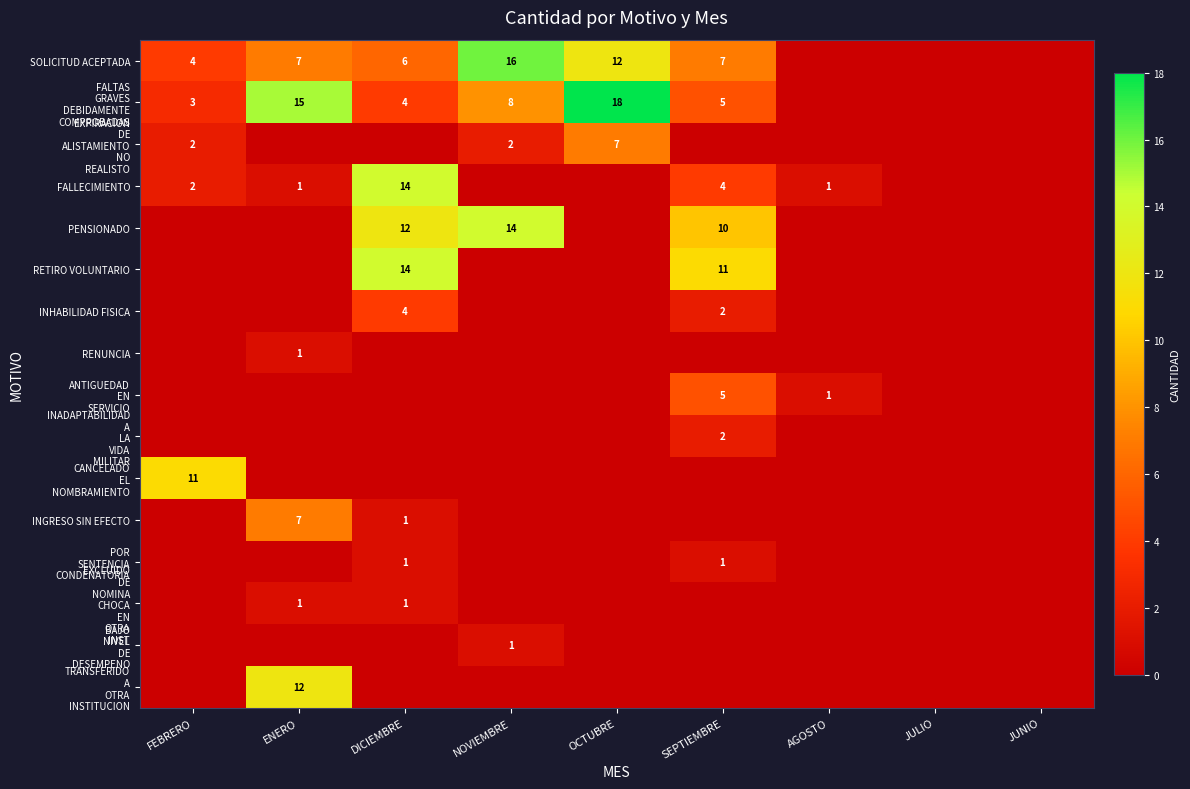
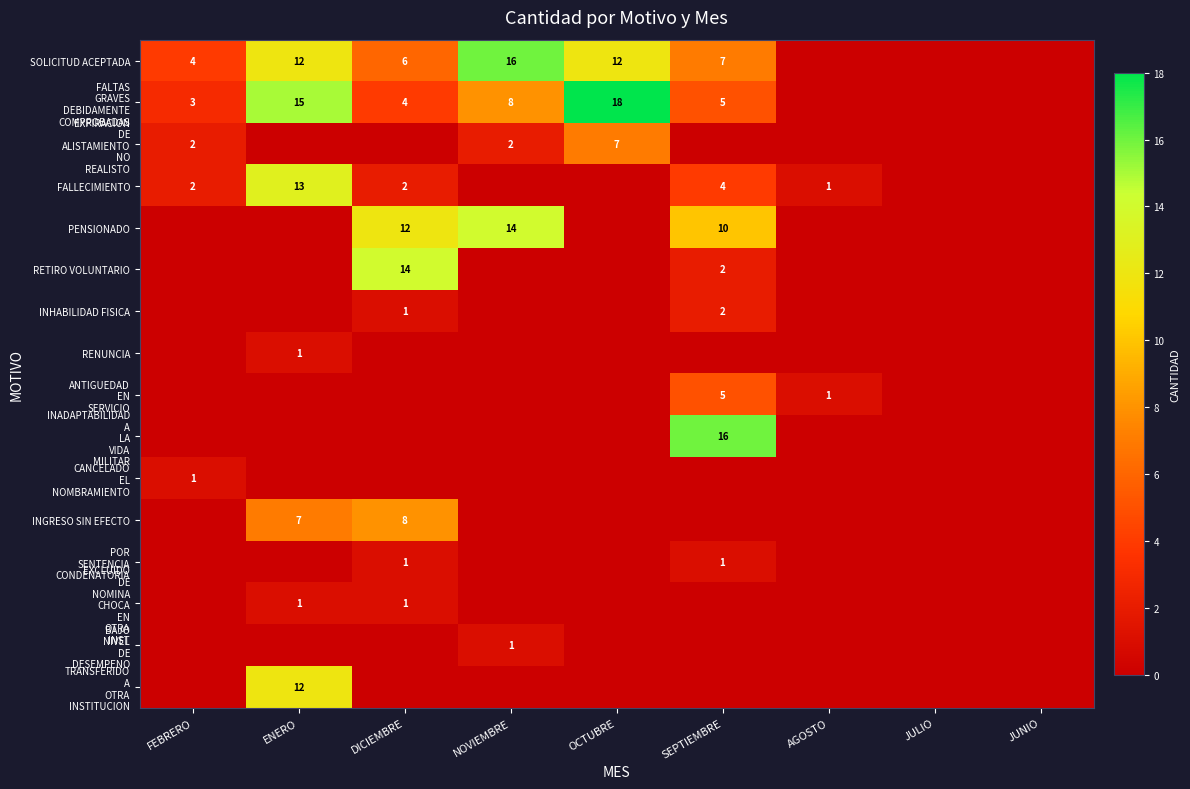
  {
    "SOLICITUD ACEPTADA": {
      "FEBRERO": 4,
-     "ENERO": 7,
+     "ENERO": 12,
      "DICIEMBRE": 6,
      "NOVIEMBRE": 16,
      "OCTUBRE": 12,
      "SEPTIEMBRE": 7
    },
    "FALLECIMIENTO": {
      "FEBRERO": 2,
-     "ENERO": 1,
-     "DICIEMBRE": 14,
+     "ENERO": 13,
+     "DICIEMBRE": 2,
      "SEPTIEMBRE": 4,
      "AGOSTO": 1
    },
    "PENSIONADO": {
      "DICIEMBRE": 12,
      "NOVIEMBRE": 14,
      "SEPTIEMBRE": 10
    },
    "RETIRO VOLUNTARIO": {
      "DICIEMBRE": 14,
-     "SEPTIEMBRE": 11
+     "SEPTIEMBRE": 2
    },
    "INHABILIDAD FISICA": {
-     "DICIEMBRE": 4,
+     "DICIEMBRE": 1,
      "SEPTIEMBRE": 2
    },
    "RENUNCIA": {
      "ENERO": 1
    },
    "ANTIGUEDAD EN SERVICIO": {
      "SEPTIEMBRE": 5,
      "AGOSTO": 1
    },
    "INADAPTABILIDAD A LA VIDA MILITAR": {
-     "SEPTIEMBRE": 2
+     "SEPTIEMBRE": 16
    },
    "CANCELADO EL NOMBRAMIENTO": {
-     "FEBRERO": 11
+     "FEBRERO": 1
    },
    "INGRESO SIN EFECTO": {
      "ENERO": 7,
-     "DICIEMBRE": 1
+     "DICIEMBRE": 8
    },
    "TRANSFERIDO A OTRA INSTITUCION": {
      "ENERO": 12
    }
  }
